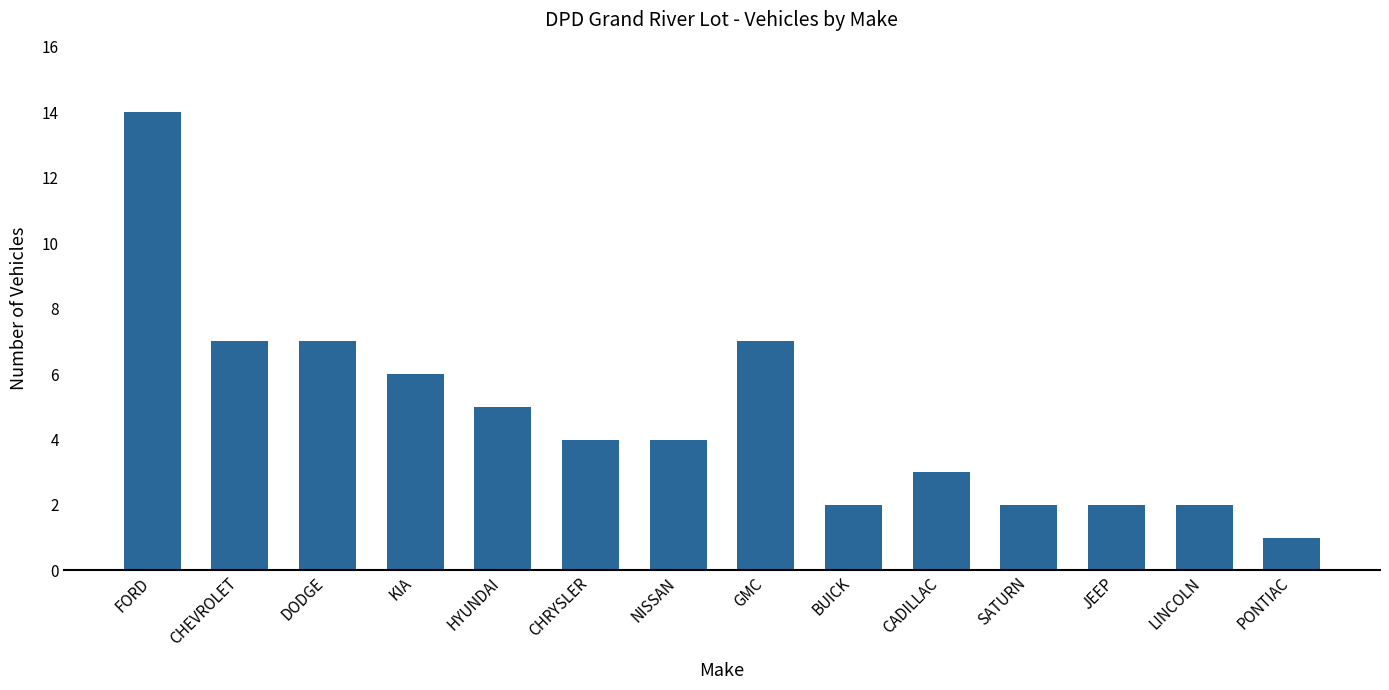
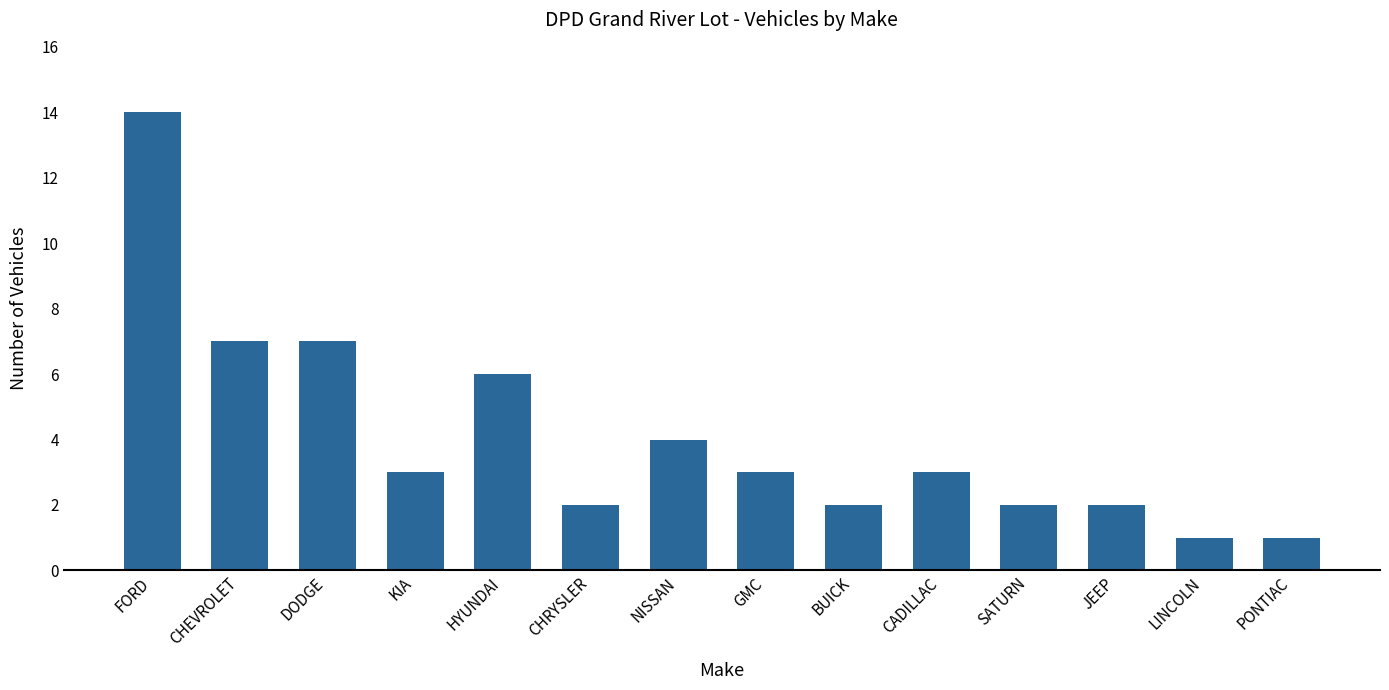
  {
    "FORD": 14,
    "CHEVROLET": 7,
    "DODGE": 7,
-   "KIA": 6,
-   "HYUNDAI": 5,
-   "CHRYSLER": 4,
+   "KIA": 3,
+   "HYUNDAI": 6,
+   "CHRYSLER": 2,
    "NISSAN": 4,
-   "GMC": 7,
+   "GMC": 3,
    "BUICK": 2,
    "CADILLAC": 3,
    "SATURN": 2,
    "JEEP": 2,
-   "LINCOLN": 2,
+   "LINCOLN": 1,
    "PONTIAC": 1
  }
